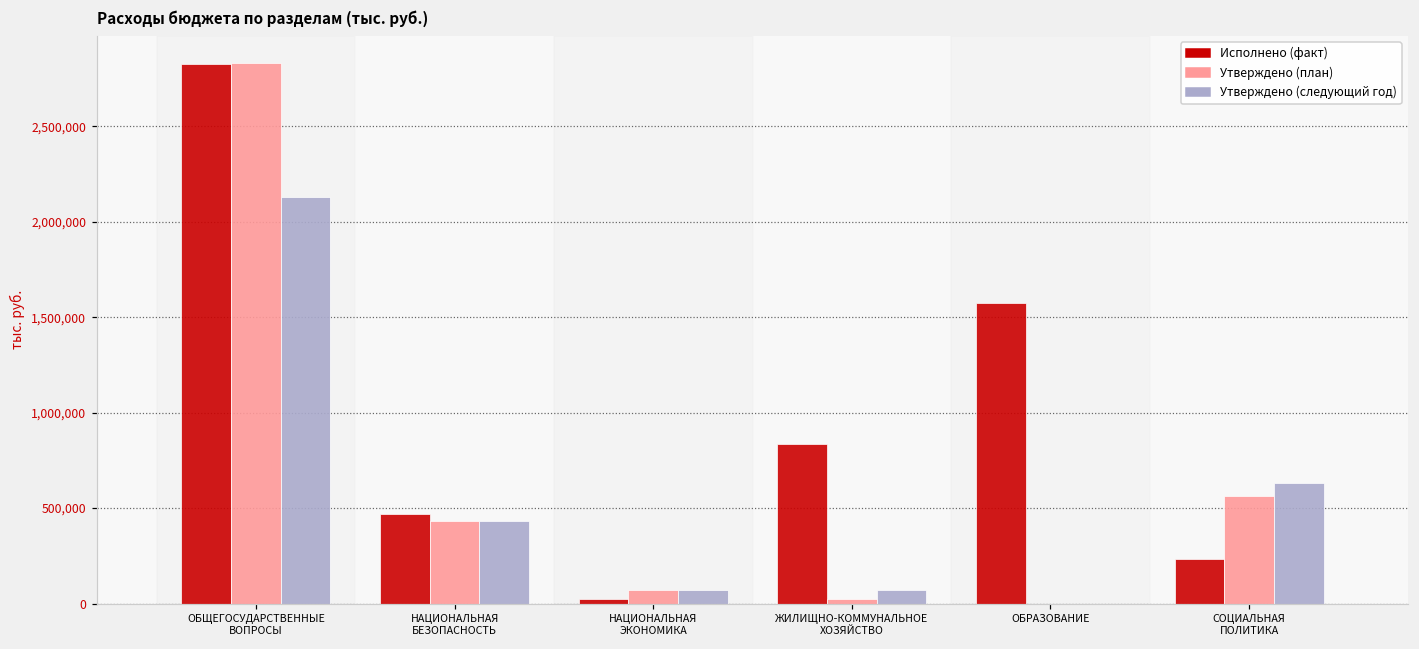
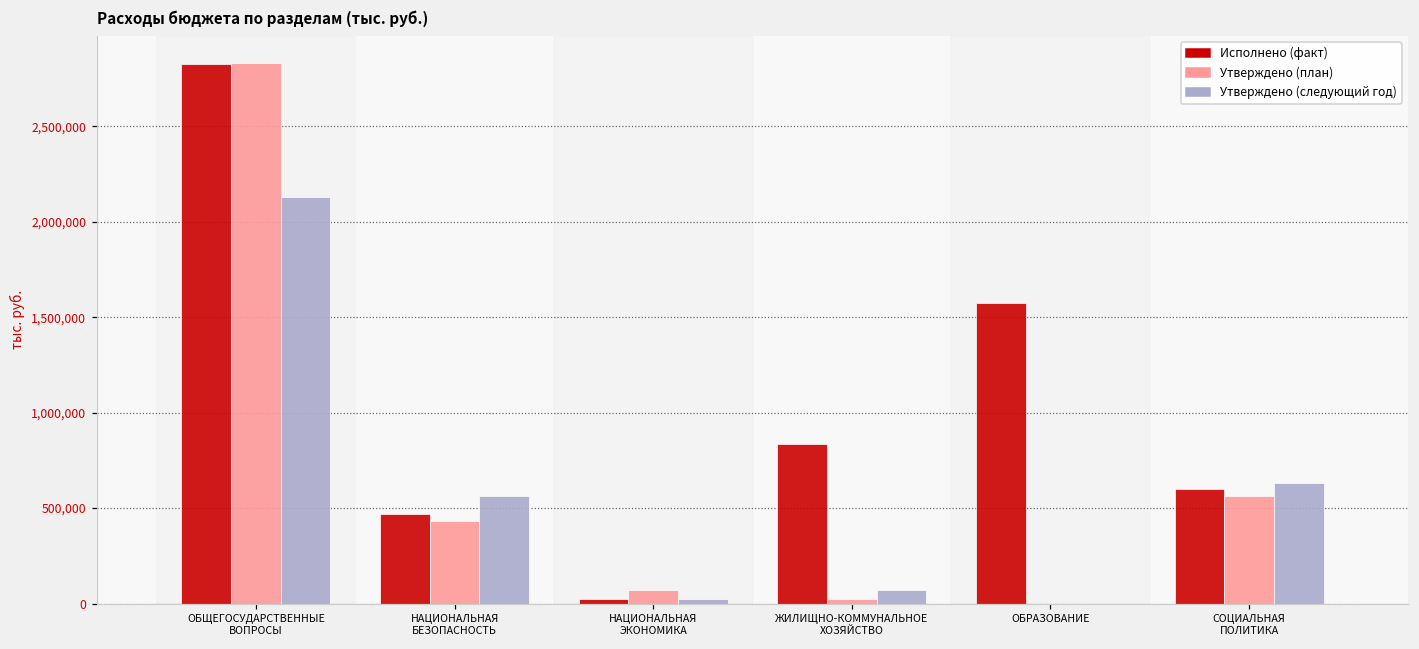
  {
    "Исполнено (факт)": {
      "ОБЩЕГОСУДАРСТВЕННЫЕ ВОПРОСЫ": "2,830,000",
      "НАЦИОНАЛЬНАЯ БЕЗОПАСНОСТЬ": "470,000",
      "НАЦИОНАЛЬНАЯ ЭКОНОМИКА": "20,000",
      "ЖИЛИЩНО-КОММУНАЛЬНОЕ ХОЗЯЙСТВО": "840,000",
      "ОБРАЗОВАНИЕ": "1,570,000",
-     "СОЦИАЛЬНАЯ ПОЛИТИКА": "230,000"
+     "СОЦИАЛЬНАЯ ПОЛИТИКА": "600,000"
    },
    "Утверждено (план)": {
      "ОБЩЕГОСУДАРСТВЕННЫЕ ВОПРОСЫ": "2,830,000",
      "НАЦИОНАЛЬНАЯ БЕЗОПАСНОСТЬ": "430,000",
      "НАЦИОНАЛЬНАЯ ЭКОНОМИКА": "70,000",
      "ЖИЛИЩНО-КОММУНАЛЬНОЕ ХОЗЯЙСТВО": "20,000",
      "ОБРАЗОВАНИЕ": "0",
      "СОЦИАЛЬНАЯ ПОЛИТИКА": "560,000"
    },
    "Утверждено (следующий год)": {
      "ОБЩЕГОСУДАРСТВЕННЫЕ ВОПРОСЫ": "2,130,000",
-     "НАЦИОНАЛЬНАЯ БЕЗОПАСНОСТЬ": "430,000",
-     "НАЦИОНАЛЬНАЯ ЭКОНОМИКА": "70,000",
+     "НАЦИОНАЛЬНАЯ БЕЗОПАСНОСТЬ": "570,000",
+     "НАЦИОНАЛЬНАЯ ЭКОНОМИКА": "20,000",
      "ЖИЛИЩНО-КОММУНАЛЬНОЕ ХОЗЯЙСТВО": "70,000",
      "ОБРАЗОВАНИЕ": "0",
      "СОЦИАЛЬНАЯ ПОЛИТИКА": "630,000"
    }
  }
